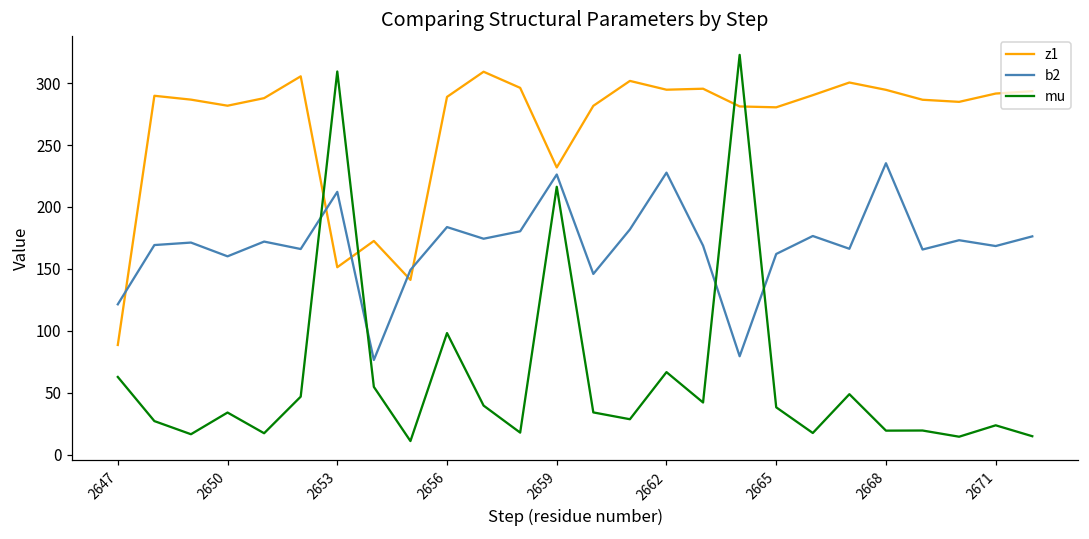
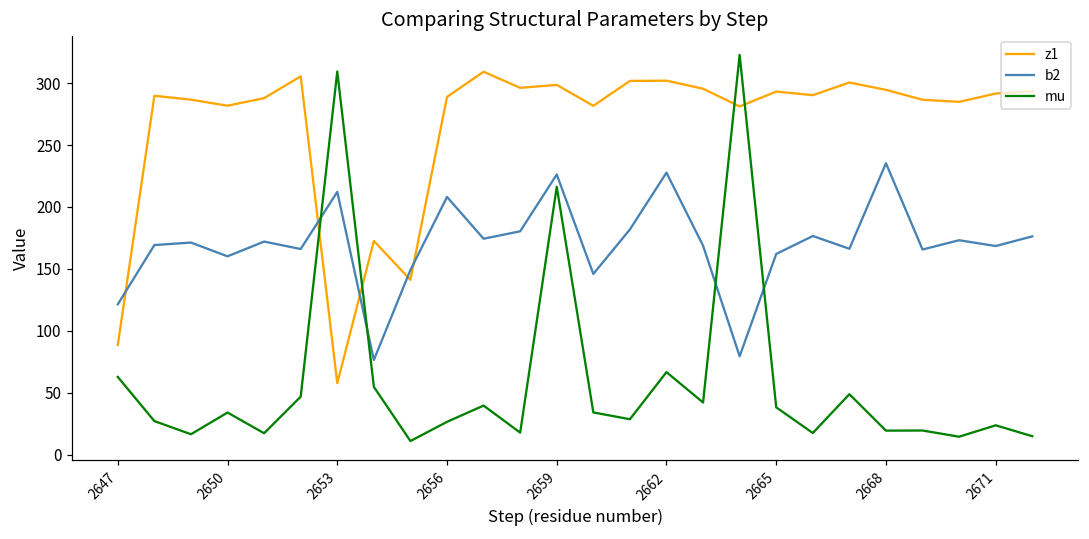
  {
    "z1": {
      "2647": 89,
      "2650": 282,
-     "2653": 151,
+     "2653": 58,
      "2656": 289,
-     "2659": 232,
-     "2662": 295,
-     "2665": 280,
+     "2659": 299,
+     "2662": 302,
+     "2665": 293,
      "2668": 295,
      "2671": 292
    },
    "b2": {
      "2647": 122,
      "2650": 160,
      "2653": 212,
-     "2656": 184,
+     "2656": 208,
      "2659": 226,
      "2662": 228,
      "2665": 162,
      "2668": 235,
      "2671": 169
    },
    "mu": {
      "2647": 63,
      "2650": 34,
      "2653": 309,
-     "2656": 98,
+     "2656": 27,
      "2659": 216,
      "2662": 67,
      "2665": 38,
      "2668": 20,
      "2671": 24
    }
  }
